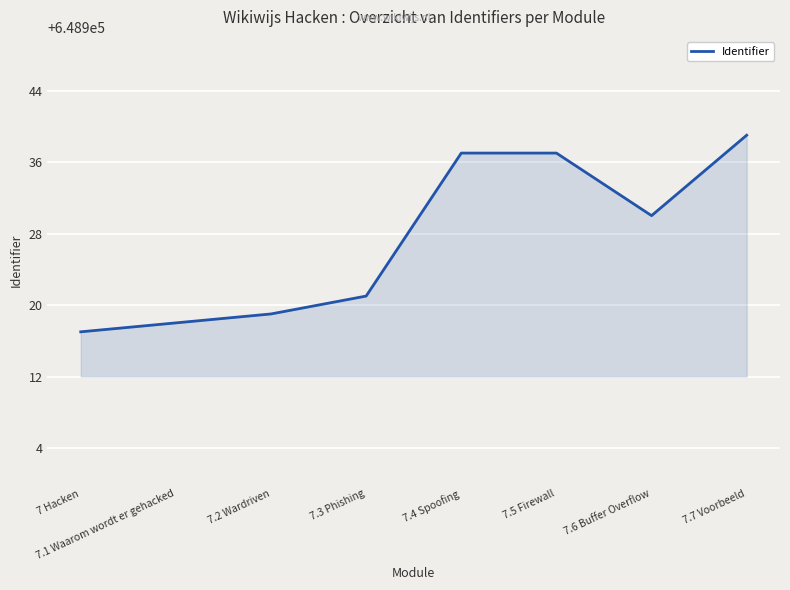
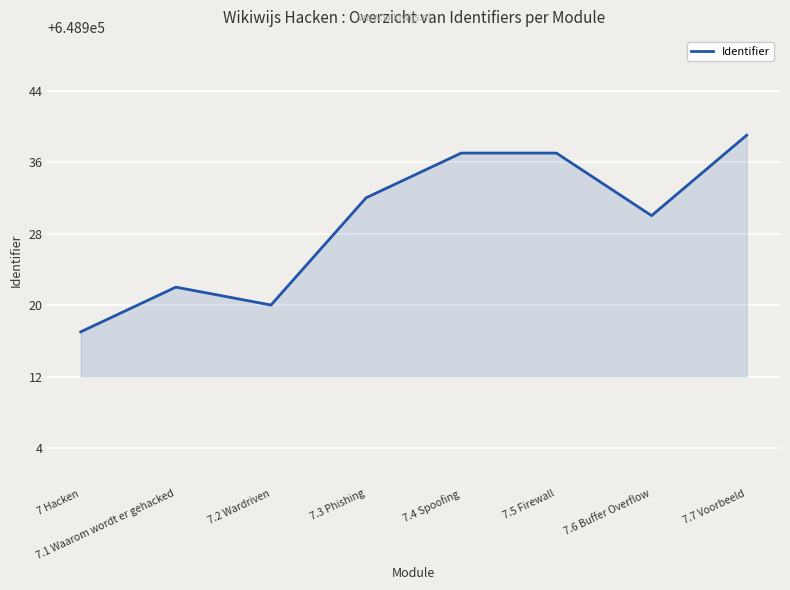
  {
    "7 Hacken": 648917,
-   "7.1 Waarom wordt er gehacked": 648918,
-   "7.2 Wardriven": 648919,
-   "7.3 Phishing": 648921,
+   "7.1 Waarom wordt er gehacked": 648922,
+   "7.2 Wardriven": 648920,
+   "7.3 Phishing": 648932,
    "7.4 Spoofing": 648937,
    "7.5 Firewall": 648937,
    "7.6 Buffer Overflow": 648930,
    "7.7 Voorbeeld": 648939
  }
